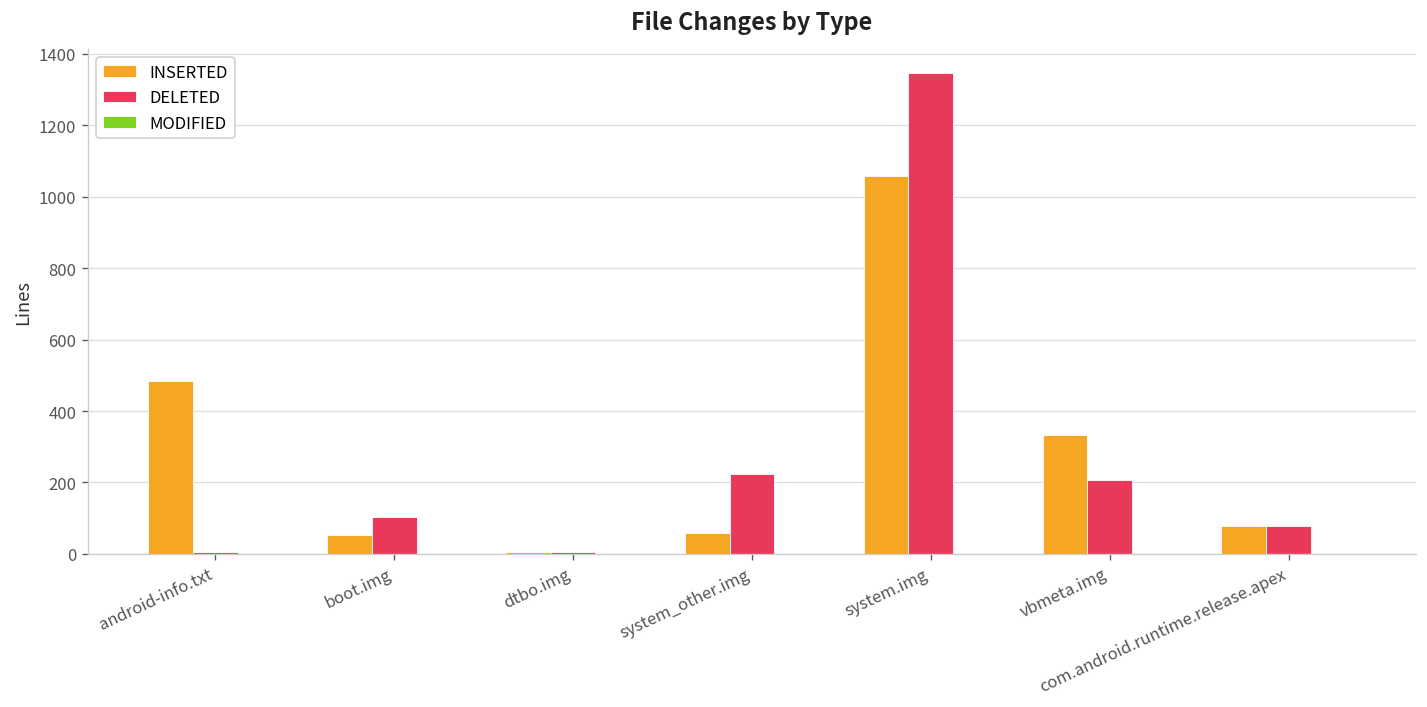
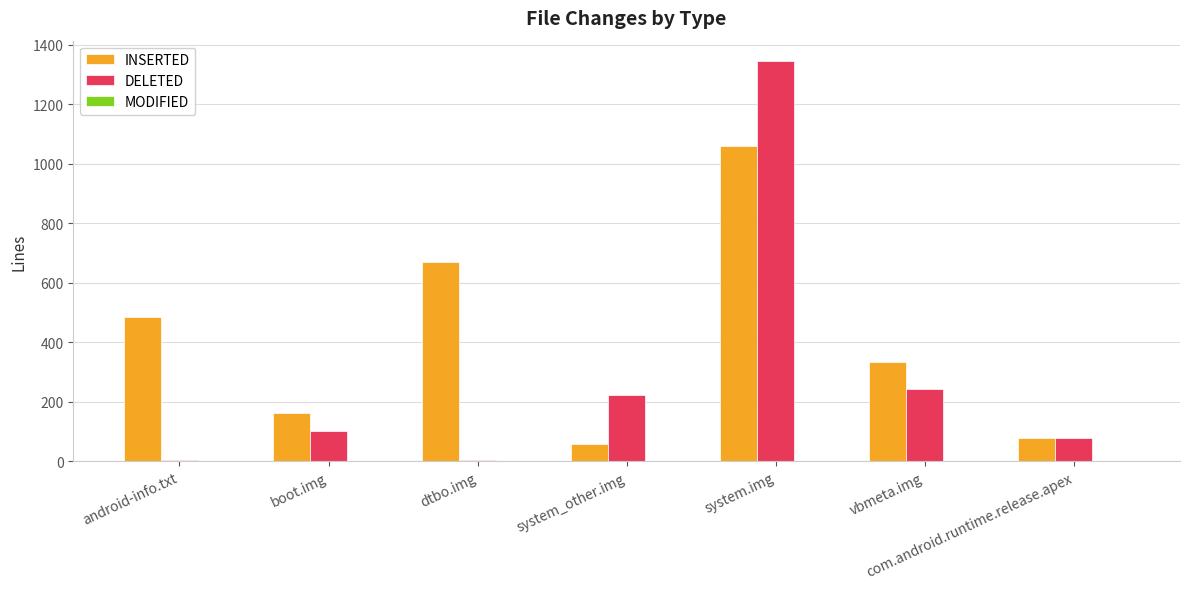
  {
    "INSERTED": {
      "android-info.txt": 480,
-     "boot.img": 50,
-     "dtbo.img": 10,
+     "boot.img": 160,
+     "dtbo.img": 670,
      "system_other.img": 60,
      "system.img": 1060,
      "vbmeta.img": 330,
      "com.android.runtime.release.apex": 80
    },
    "DELETED": {
      "boot.img": 100,
      "system_other.img": 220,
      "system.img": 1350,
-     "vbmeta.img": 210,
+     "vbmeta.img": 240,
      "com.android.runtime.release.apex": 80
    },
    "MODIFIED": {
      "android-info.txt": 0,
      "boot.img": 0,
      "dtbo.img": 0,
      "system_other.img": 0,
      "system.img": 0,
      "vbmeta.img": 0,
      "com.android.runtime.release.apex": 0
    }
  }
